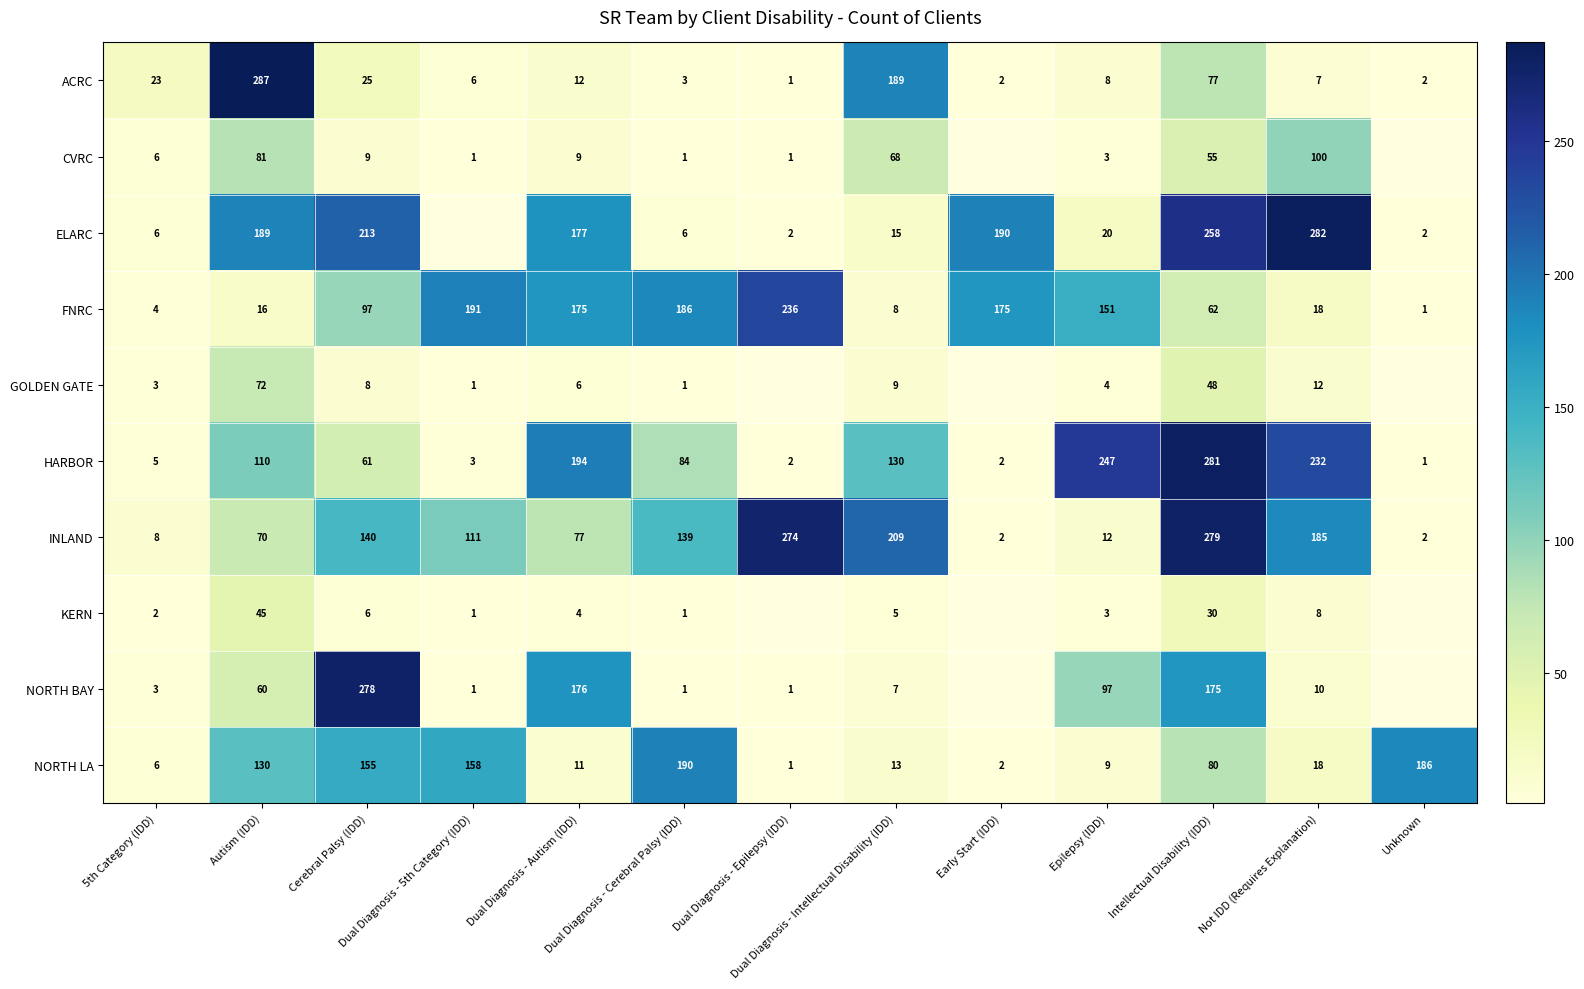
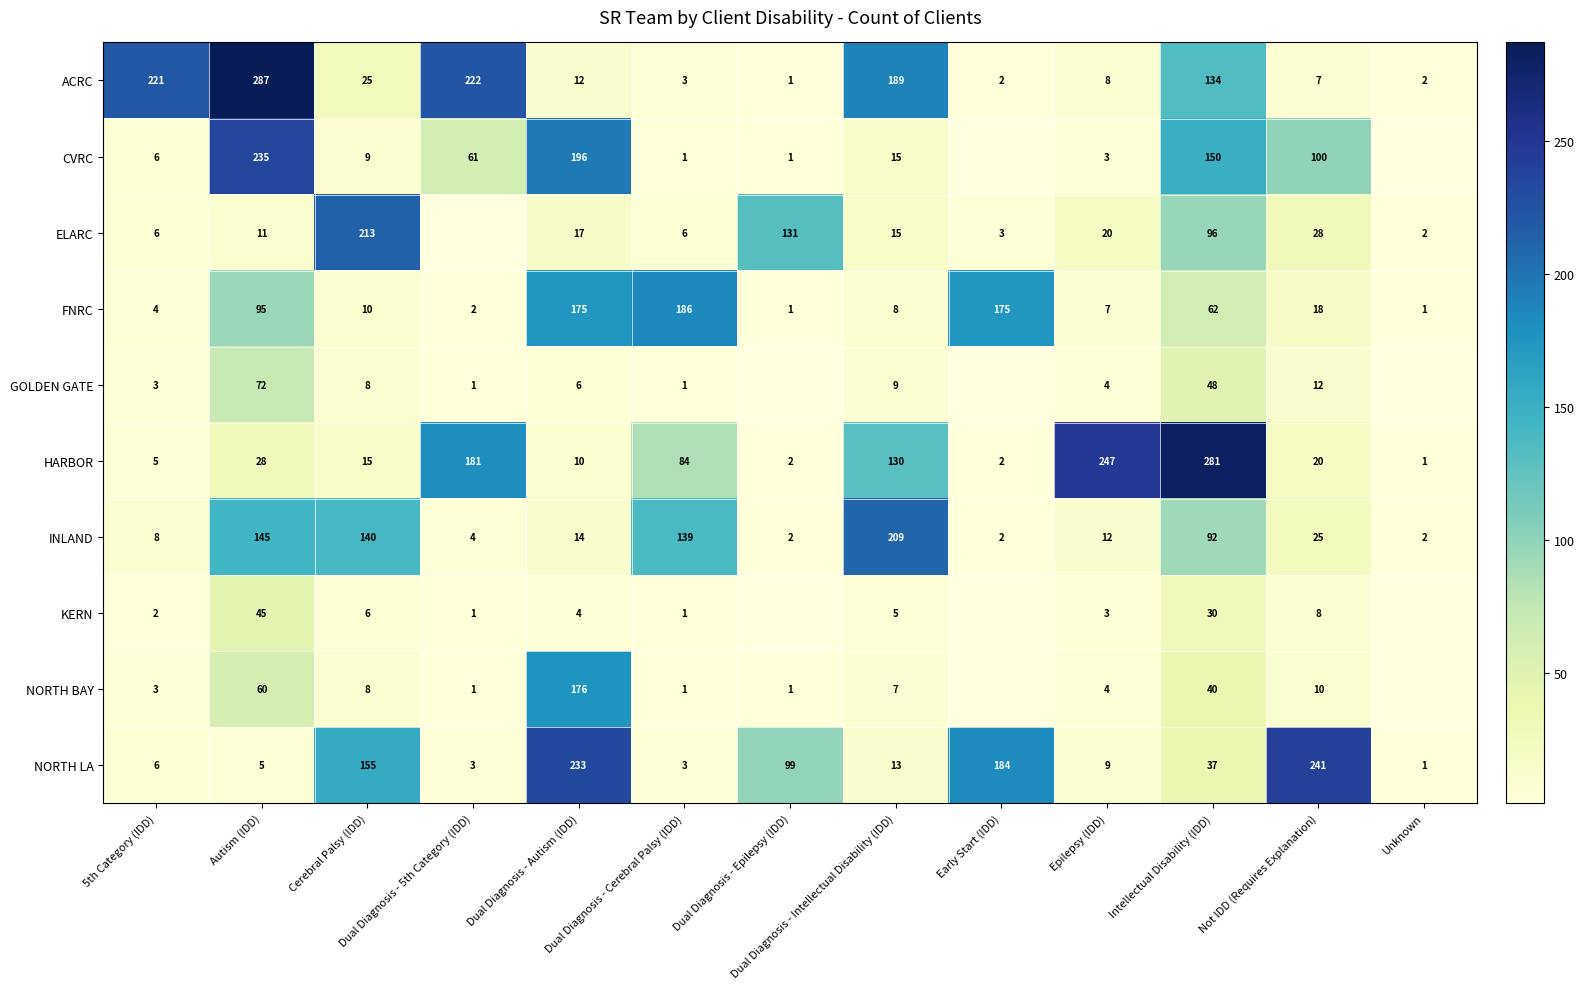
  {
    "ACRC": {
-     "5th Category (IDD)": 23,
+     "5th Category (IDD)": 221,
      "Autism (IDD)": 287,
      "Cerebral Palsy (IDD)": 25,
-     "Dual Diagnosis - 5th Category (IDD)": 6,
+     "Dual Diagnosis - 5th Category (IDD)": 222,
      "Dual Diagnosis - Autism (IDD)": 12,
      "Dual Diagnosis - Cerebral Palsy (IDD)": 3,
      "Dual Diagnosis - Epilepsy (IDD)": 1,
      "Dual Diagnosis - Intellectual Disability (IDD)": 189,
      "Early Start (IDD)": 2,
      "Epilepsy (IDD)": 8,
-     "Intellectual Disability (IDD)": 77,
+     "Intellectual Disability (IDD)": 134,
      "Not IDD (Requires Explanation)": 7,
      "Unknown": 2
    },
    "CVRC": {
      "5th Category (IDD)": 6,
-     "Autism (IDD)": 81,
+     "Autism (IDD)": 235,
      "Cerebral Palsy (IDD)": 9,
-     "Dual Diagnosis - 5th Category (IDD)": 1,
-     "Dual Diagnosis - Autism (IDD)": 9,
+     "Dual Diagnosis - 5th Category (IDD)": 61,
+     "Dual Diagnosis - Autism (IDD)": 196,
      "Dual Diagnosis - Cerebral Palsy (IDD)": 1,
      "Dual Diagnosis - Epilepsy (IDD)": 1,
-     "Dual Diagnosis - Intellectual Disability (IDD)": 68,
+     "Dual Diagnosis - Intellectual Disability (IDD)": 15,
      "Epilepsy (IDD)": 3,
-     "Intellectual Disability (IDD)": 55,
+     "Intellectual Disability (IDD)": 150,
      "Not IDD (Requires Explanation)": 100
    },
    "ELARC": {
      "5th Category (IDD)": 6,
-     "Autism (IDD)": 189,
+     "Autism (IDD)": 11,
      "Cerebral Palsy (IDD)": 213,
-     "Dual Diagnosis - Autism (IDD)": 177,
+     "Dual Diagnosis - Autism (IDD)": 17,
      "Dual Diagnosis - Cerebral Palsy (IDD)": 6,
-     "Dual Diagnosis - Epilepsy (IDD)": 2,
+     "Dual Diagnosis - Epilepsy (IDD)": 131,
      "Dual Diagnosis - Intellectual Disability (IDD)": 15,
-     "Early Start (IDD)": 190,
+     "Early Start (IDD)": 3,
      "Epilepsy (IDD)": 20,
-     "Intellectual Disability (IDD)": 258,
-     "Not IDD (Requires Explanation)": 282,
+     "Intellectual Disability (IDD)": 96,
+     "Not IDD (Requires Explanation)": 28,
      "Unknown": 2
    },
    "FNRC": {
      "5th Category (IDD)": 4,
-     "Autism (IDD)": 16,
-     "Cerebral Palsy (IDD)": 97,
-     "Dual Diagnosis - 5th Category (IDD)": 191,
+     "Autism (IDD)": 95,
+     "Cerebral Palsy (IDD)": 10,
+     "Dual Diagnosis - 5th Category (IDD)": 2,
      "Dual Diagnosis - Autism (IDD)": 175,
      "Dual Diagnosis - Cerebral Palsy (IDD)": 186,
-     "Dual Diagnosis - Epilepsy (IDD)": 236,
+     "Dual Diagnosis - Epilepsy (IDD)": 1,
      "Dual Diagnosis - Intellectual Disability (IDD)": 8,
      "Early Start (IDD)": 175,
-     "Epilepsy (IDD)": 151,
+     "Epilepsy (IDD)": 7,
      "Intellectual Disability (IDD)": 62,
      "Not IDD (Requires Explanation)": 18,
      "Unknown": 1
    },
    "GOLDEN GATE": {
      "5th Category (IDD)": 3,
      "Autism (IDD)": 72,
      "Cerebral Palsy (IDD)": 8,
      "Dual Diagnosis - 5th Category (IDD)": 1,
      "Dual Diagnosis - Autism (IDD)": 6,
      "Dual Diagnosis - Cerebral Palsy (IDD)": 1,
      "Dual Diagnosis - Intellectual Disability (IDD)": 9,
      "Epilepsy (IDD)": 4,
      "Intellectual Disability (IDD)": 48,
      "Not IDD (Requires Explanation)": 12
    },
    "HARBOR": {
      "5th Category (IDD)": 5,
-     "Autism (IDD)": 110,
-     "Cerebral Palsy (IDD)": 61,
-     "Dual Diagnosis - 5th Category (IDD)": 3,
-     "Dual Diagnosis - Autism (IDD)": 194,
+     "Autism (IDD)": 28,
+     "Cerebral Palsy (IDD)": 15,
+     "Dual Diagnosis - 5th Category (IDD)": 181,
+     "Dual Diagnosis - Autism (IDD)": 10,
      "Dual Diagnosis - Cerebral Palsy (IDD)": 84,
      "Dual Diagnosis - Epilepsy (IDD)": 2,
      "Dual Diagnosis - Intellectual Disability (IDD)": 130,
      "Early Start (IDD)": 2,
      "Epilepsy (IDD)": 247,
      "Intellectual Disability (IDD)": 281,
-     "Not IDD (Requires Explanation)": 232,
+     "Not IDD (Requires Explanation)": 20,
      "Unknown": 1
    },
    "INLAND": {
      "5th Category (IDD)": 8,
-     "Autism (IDD)": 70,
+     "Autism (IDD)": 145,
      "Cerebral Palsy (IDD)": 140,
-     "Dual Diagnosis - 5th Category (IDD)": 111,
-     "Dual Diagnosis - Autism (IDD)": 77,
+     "Dual Diagnosis - 5th Category (IDD)": 4,
+     "Dual Diagnosis - Autism (IDD)": 14,
      "Dual Diagnosis - Cerebral Palsy (IDD)": 139,
-     "Dual Diagnosis - Epilepsy (IDD)": 274,
+     "Dual Diagnosis - Epilepsy (IDD)": 2,
      "Dual Diagnosis - Intellectual Disability (IDD)": 209,
      "Early Start (IDD)": 2,
      "Epilepsy (IDD)": 12,
-     "Intellectual Disability (IDD)": 279,
-     "Not IDD (Requires Explanation)": 185,
+     "Intellectual Disability (IDD)": 92,
+     "Not IDD (Requires Explanation)": 25,
      "Unknown": 2
    },
    "KERN": {
      "5th Category (IDD)": 2,
      "Autism (IDD)": 45,
      "Cerebral Palsy (IDD)": 6,
      "Dual Diagnosis - 5th Category (IDD)": 1,
      "Dual Diagnosis - Autism (IDD)": 4,
      "Dual Diagnosis - Cerebral Palsy (IDD)": 1,
      "Dual Diagnosis - Intellectual Disability (IDD)": 5,
      "Epilepsy (IDD)": 3,
      "Intellectual Disability (IDD)": 30,
      "Not IDD (Requires Explanation)": 8
    },
    "NORTH BAY": {
      "5th Category (IDD)": 3,
      "Autism (IDD)": 60,
-     "Cerebral Palsy (IDD)": 278,
+     "Cerebral Palsy (IDD)": 8,
      "Dual Diagnosis - 5th Category (IDD)": 1,
      "Dual Diagnosis - Autism (IDD)": 176,
      "Dual Diagnosis - Cerebral Palsy (IDD)": 1,
      "Dual Diagnosis - Epilepsy (IDD)": 1,
      "Dual Diagnosis - Intellectual Disability (IDD)": 7,
-     "Epilepsy (IDD)": 97,
-     "Intellectual Disability (IDD)": 175,
+     "Epilepsy (IDD)": 4,
+     "Intellectual Disability (IDD)": 40,
      "Not IDD (Requires Explanation)": 10
    },
    "NORTH LA": {
      "5th Category (IDD)": 6,
-     "Autism (IDD)": 130,
+     "Autism (IDD)": 5,
      "Cerebral Palsy (IDD)": 155,
-     "Dual Diagnosis - 5th Category (IDD)": 158,
-     "Dual Diagnosis - Autism (IDD)": 11,
-     "Dual Diagnosis - Cerebral Palsy (IDD)": 190,
-     "Dual Diagnosis - Epilepsy (IDD)": 1,
+     "Dual Diagnosis - 5th Category (IDD)": 3,
+     "Dual Diagnosis - Autism (IDD)": 233,
+     "Dual Diagnosis - Cerebral Palsy (IDD)": 3,
+     "Dual Diagnosis - Epilepsy (IDD)": 99,
      "Dual Diagnosis - Intellectual Disability (IDD)": 13,
-     "Early Start (IDD)": 2,
+     "Early Start (IDD)": 184,
      "Epilepsy (IDD)": 9,
-     "Intellectual Disability (IDD)": 80,
-     "Not IDD (Requires Explanation)": 18,
-     "Unknown": 186
+     "Intellectual Disability (IDD)": 37,
+     "Not IDD (Requires Explanation)": 241,
+     "Unknown": 1
    }
  }
